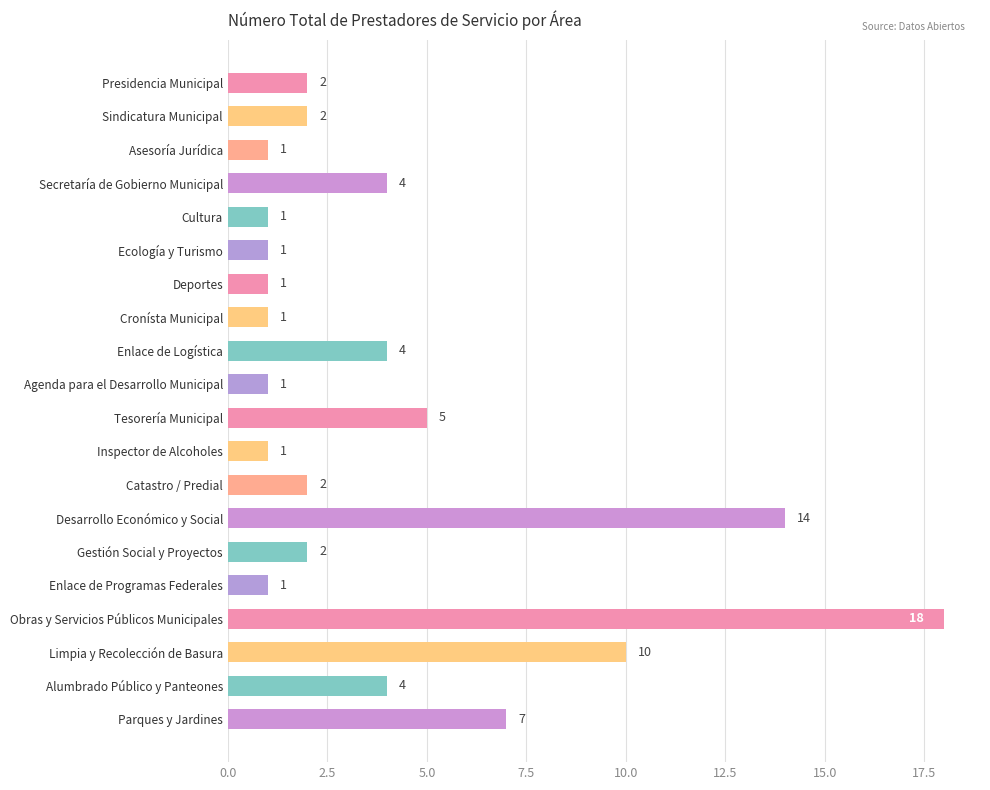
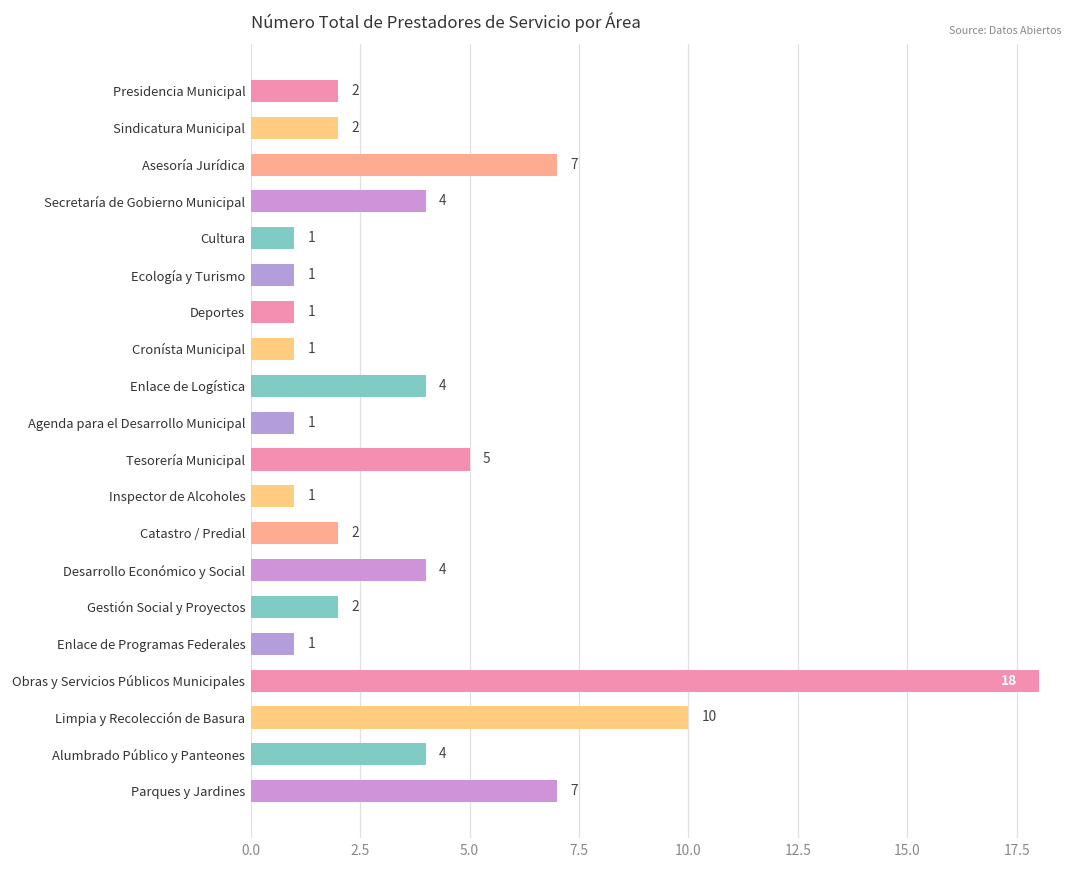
  {
    "Presidencia Municipal": 2,
    "Sindicatura Municipal": 2,
-   "Asesoría Jurídica": 1,
+   "Asesoría Jurídica": 7,
    "Secretaría de Gobierno Municipal": 4,
    "Cultura": 1,
    "Ecología y Turismo": 1,
    "Deportes": 1,
    "Cronísta Municipal": 1,
    "Enlace de Logística": 4,
    "Agenda para el Desarrollo Municipal": 1,
    "Tesorería Municipal": 5,
    "Inspector de Alcoholes": 1,
    "Catastro / Predial": 2,
-   "Desarrollo Económico y Social": 14,
+   "Desarrollo Económico y Social": 4,
    "Gestión Social y Proyectos": 2,
    "Enlace de Programas Federales": 1,
    "Obras y Servicios Públicos Municipales": 18,
    "Limpia y Recolección de Basura": 10,
    "Alumbrado Público y Panteones": 4,
    "Parques y Jardines": 7
  }
